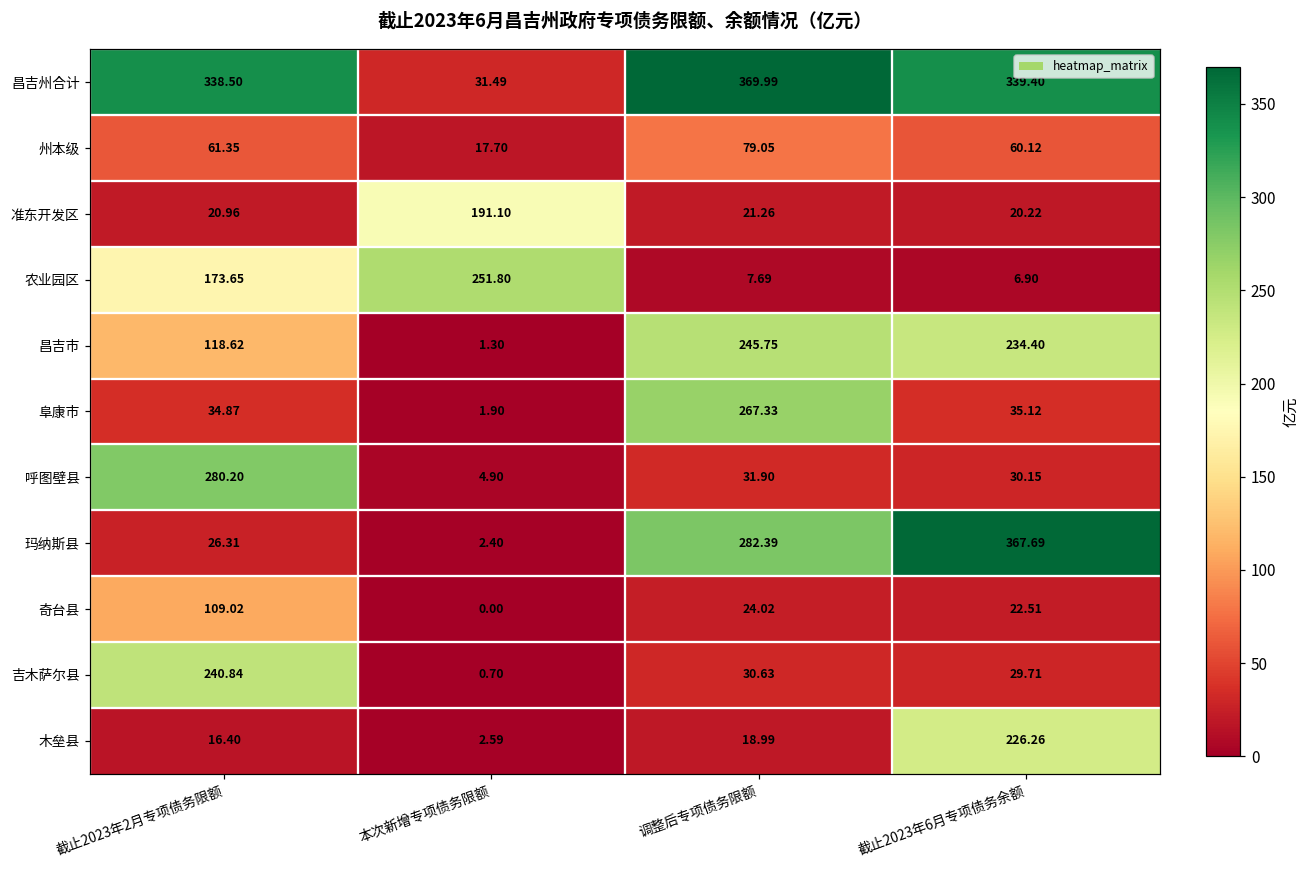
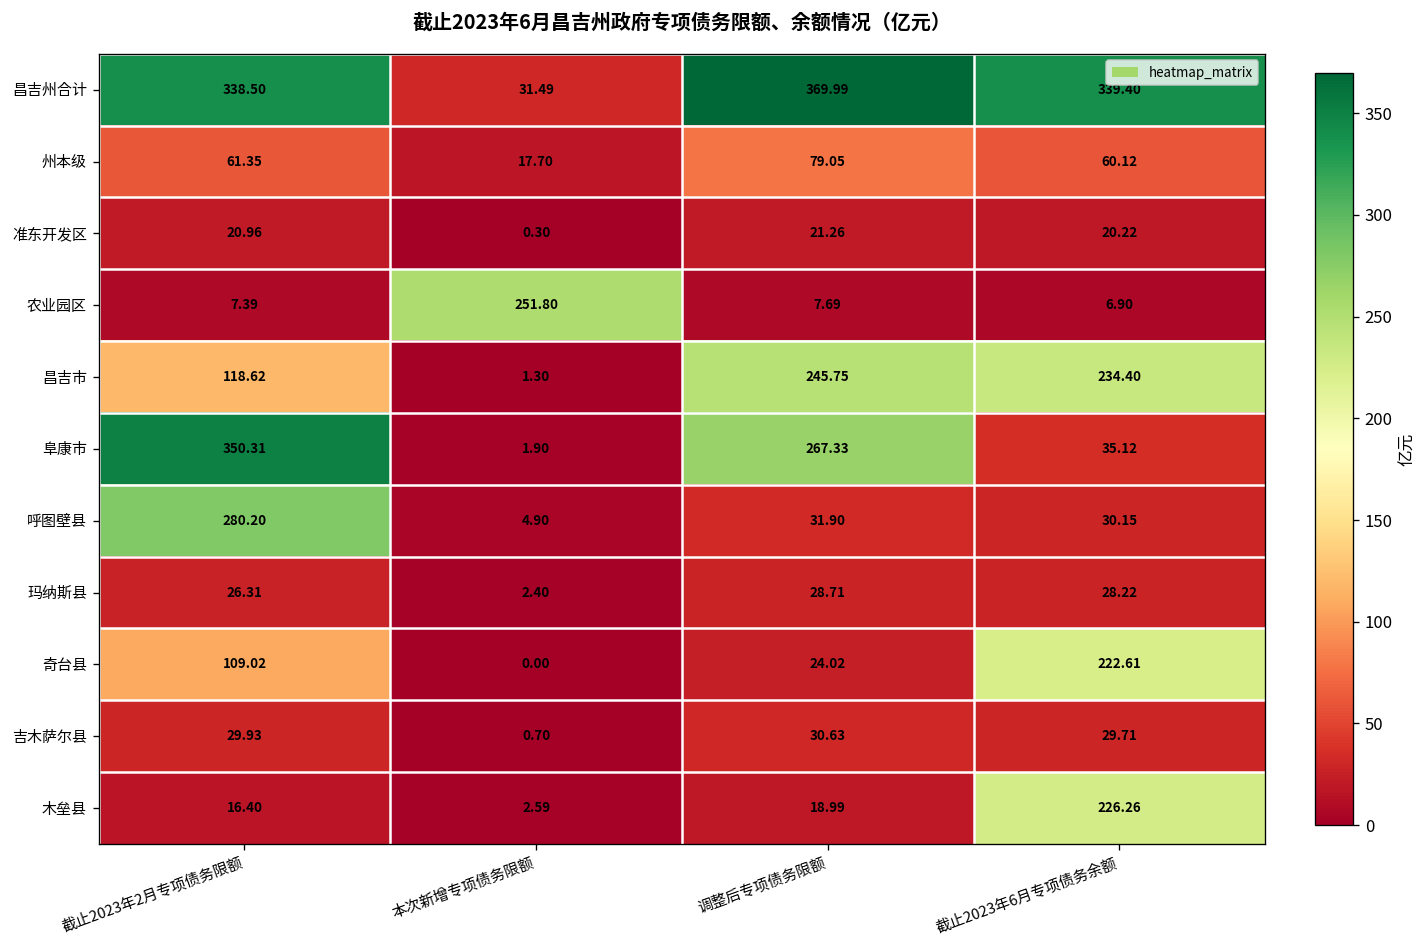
  {
    "昌吉州合计": {
      "截止2023年2月专项债务限额": 338.50,
      "本次新增专项债务限额": 31.49,
      "调整后专项债务限额": 369.99
    },
    "州本级": {
      "截止2023年2月专项债务限额": 61.35,
      "本次新增专项债务限额": 17.70,
      "调整后专项债务限额": 79.05,
      "截止2023年6月专项债务余额": 60.12
    },
    "准东开发区": {
      "截止2023年2月专项债务限额": 20.96,
-     "本次新增专项债务限额": 191.10,
+     "本次新增专项债务限额": 0.30,
      "调整后专项债务限额": 21.26,
      "截止2023年6月专项债务余额": 20.22
    },
    "农业园区": {
-     "截止2023年2月专项债务限额": 173.65,
+     "截止2023年2月专项债务限额": 7.39,
      "本次新增专项债务限额": 251.80,
      "调整后专项债务限额": 7.69,
      "截止2023年6月专项债务余额": 6.90
    },
    "昌吉市": {
      "截止2023年2月专项债务限额": 118.62,
      "本次新增专项债务限额": 1.30,
      "调整后专项债务限额": 245.75,
      "截止2023年6月专项债务余额": 234.40
    },
    "阜康市": {
-     "截止2023年2月专项债务限额": 34.87,
+     "截止2023年2月专项债务限额": 350.31,
      "本次新增专项债务限额": 1.90,
      "调整后专项债务限额": 267.33,
      "截止2023年6月专项债务余额": 35.12
    },
    "呼图壁县": {
      "截止2023年2月专项债务限额": 280.20,
      "本次新增专项债务限额": 4.90,
      "调整后专项债务限额": 31.90,
      "截止2023年6月专项债务余额": 30.15
    },
    "玛纳斯县": {
      "截止2023年2月专项债务限额": 26.31,
      "本次新增专项债务限额": 2.40,
-     "调整后专项债务限额": 282.39,
-     "截止2023年6月专项债务余额": 367.69
+     "调整后专项债务限额": 28.71,
+     "截止2023年6月专项债务余额": 28.22
    },
    "奇台县": {
      "截止2023年2月专项债务限额": 109.02,
      "本次新增专项债务限额": 0.00,
      "调整后专项债务限额": 24.02,
-     "截止2023年6月专项债务余额": 22.51
+     "截止2023年6月专项债务余额": 222.61
    },
    "吉木萨尔县": {
-     "截止2023年2月专项债务限额": 240.84,
+     "截止2023年2月专项债务限额": 29.93,
      "本次新增专项债务限额": 0.70,
      "调整后专项债务限额": 30.63,
      "截止2023年6月专项债务余额": 29.71
    },
    "木垒县": {
      "截止2023年2月专项债务限额": 16.40,
      "本次新增专项债务限额": 2.59,
      "调整后专项债务限额": 18.99,
      "截止2023年6月专项债务余额": 226.26
    }
  }
